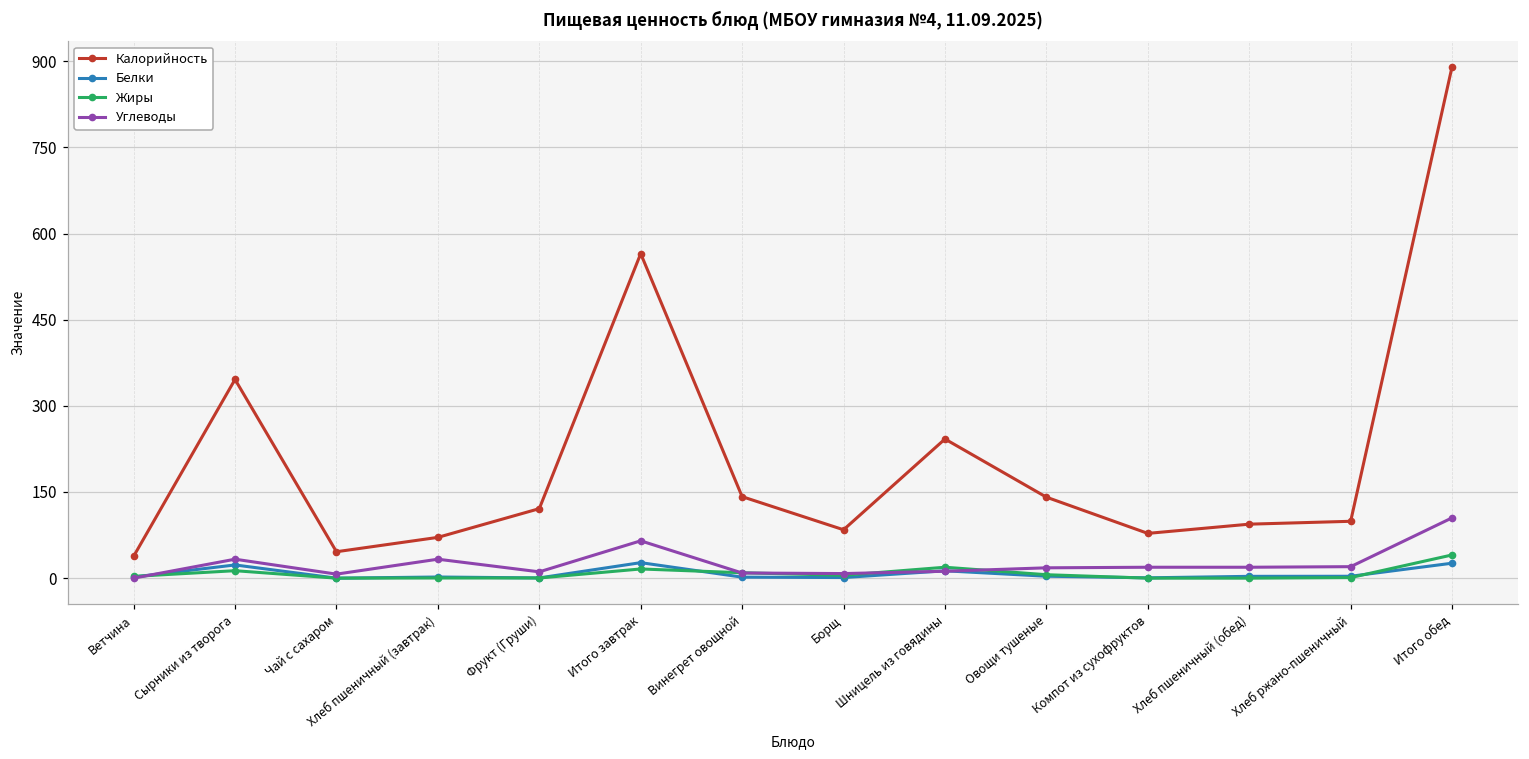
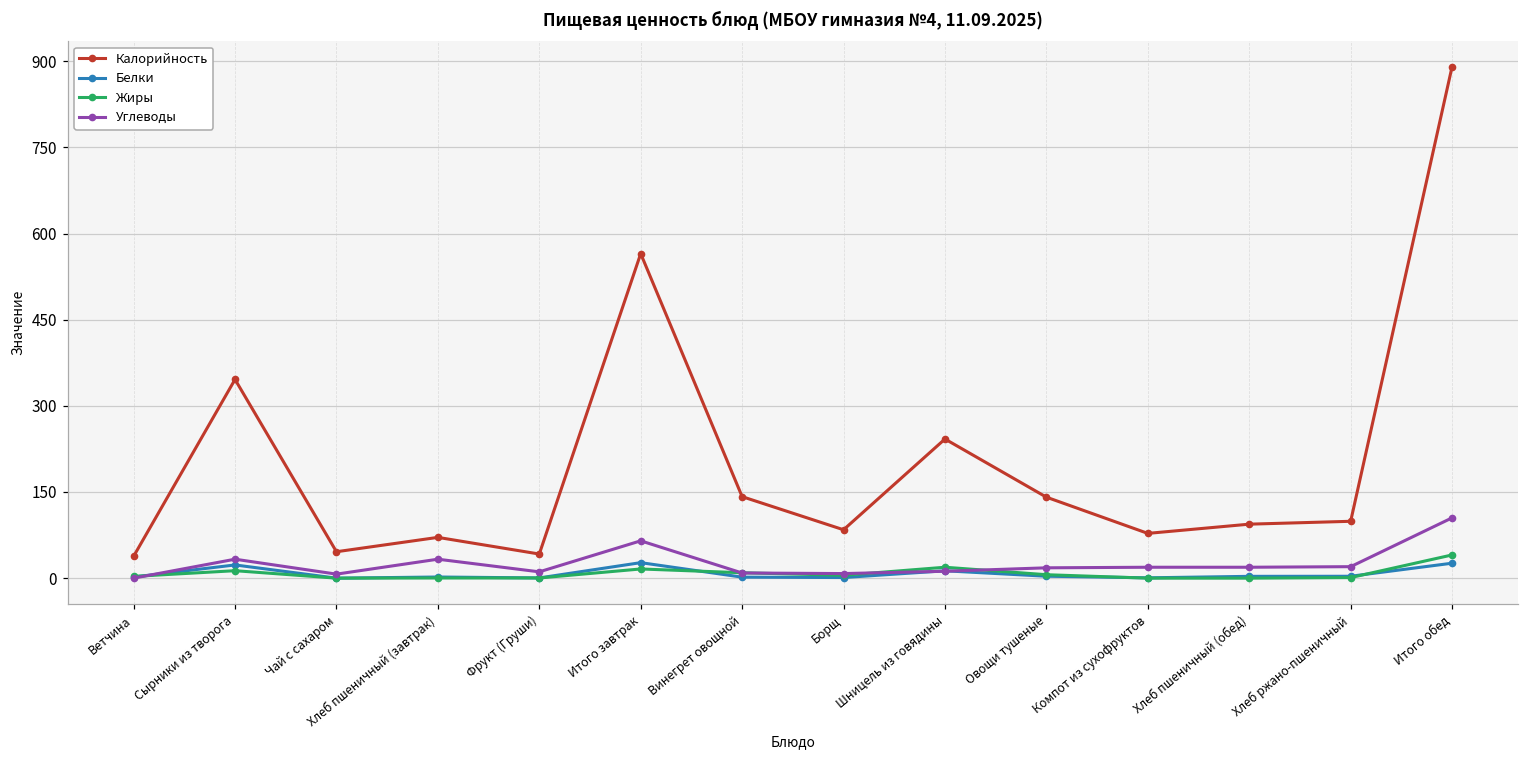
  {
    "Калорийность": {
      "Ветчина": 40,
      "Сырники из творога": 350,
      "Чай с сахаром": 50,
      "Хлеб пшеничный (завтрак)": 70,
-     "Фрукт (Груши)": 120,
+     "Фрукт (Груши)": 40,
      "Итого завтрак": 570,
      "Винегрет овощной": 140,
      "Борщ": 80,
      "Шницель из говядины": 240,
      "Овощи тушеные": 140,
      "Компот из сухофруктов": 80,
      "Хлеб пшеничный (обед)": 90,
      "Хлеб ржано-пшеничный": 100,
      "Итого обед": 890
    },
    "Белки": {
      "Сырники из творога": 20,
      "Итого завтрак": 30,
      "Винегрет овощной": 0,
      "Итого обед": 30
    },
    "Жиры": {
      "Сырники из творога": 10,
      "Итого завтрак": 20,
      "Шницель из говядины": 20,
      "Итого обед": 40
    },
    "Углеводы": {
      "Сырники из творога": 30,
      "Чай с сахаром": 10,
      "Хлеб пшеничный (завтрак)": 30,
      "Фрукт (Груши)": 10,
      "Итого завтрак": 70,
      "Овощи тушеные": 20,
      "Компот из сухофруктов": 20,
      "Хлеб пшеничный (обед)": 20,
      "Хлеб ржано-пшеничный": 20,
      "Итого обед": 110
    }
  }
